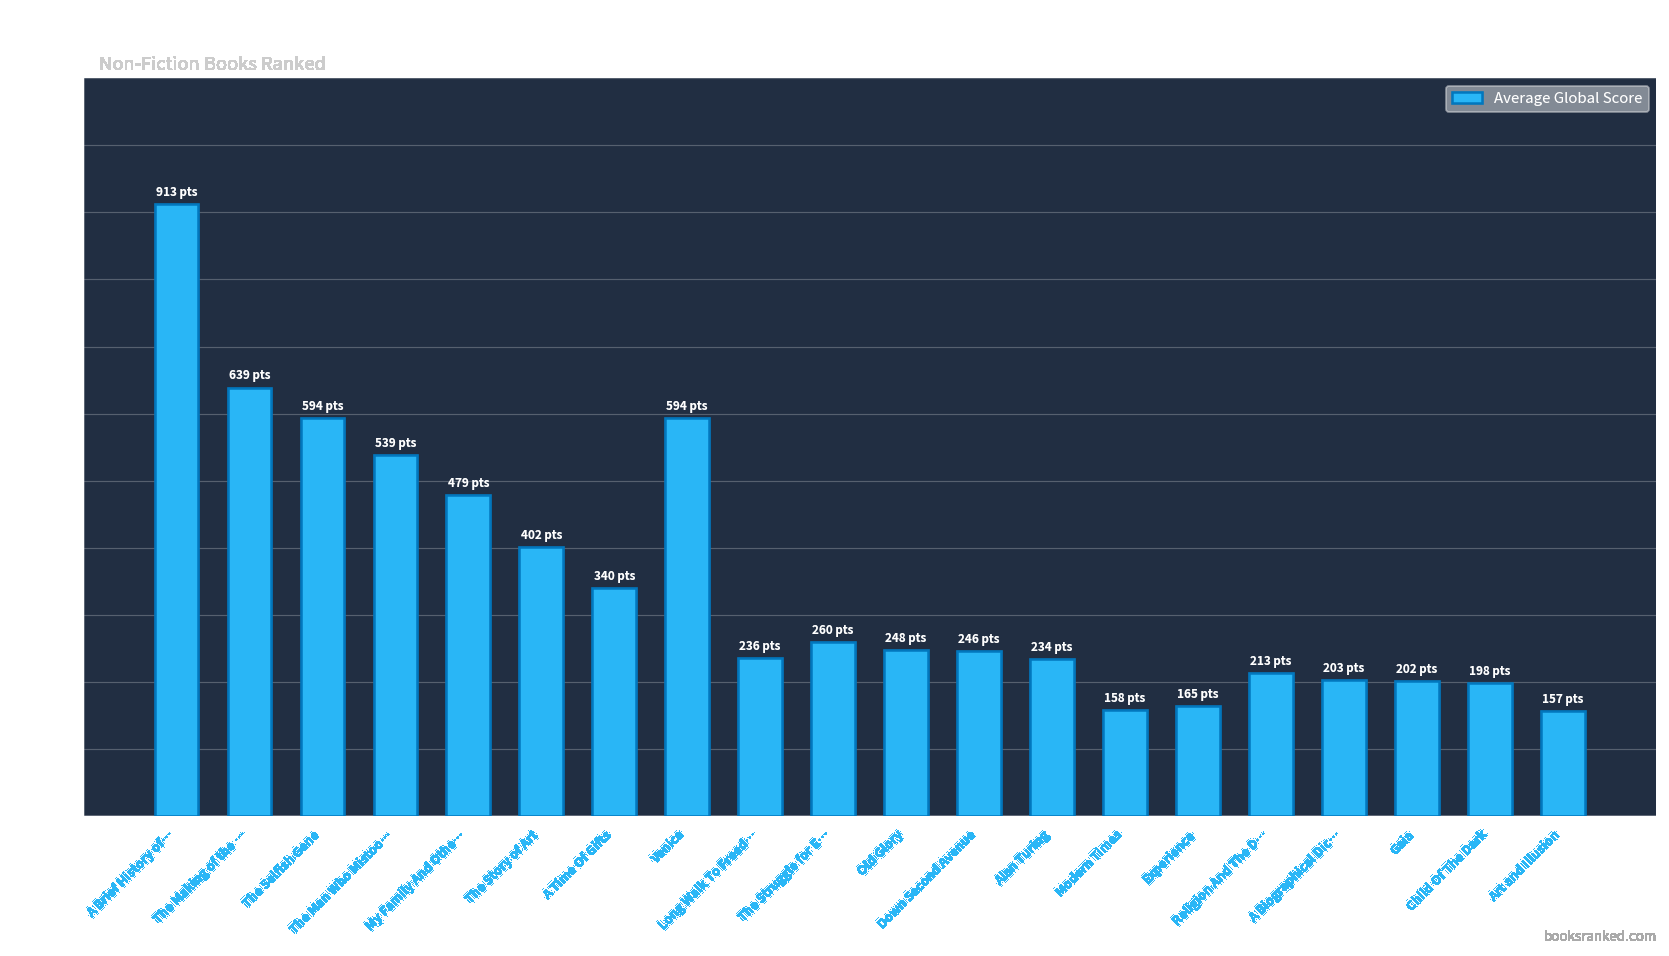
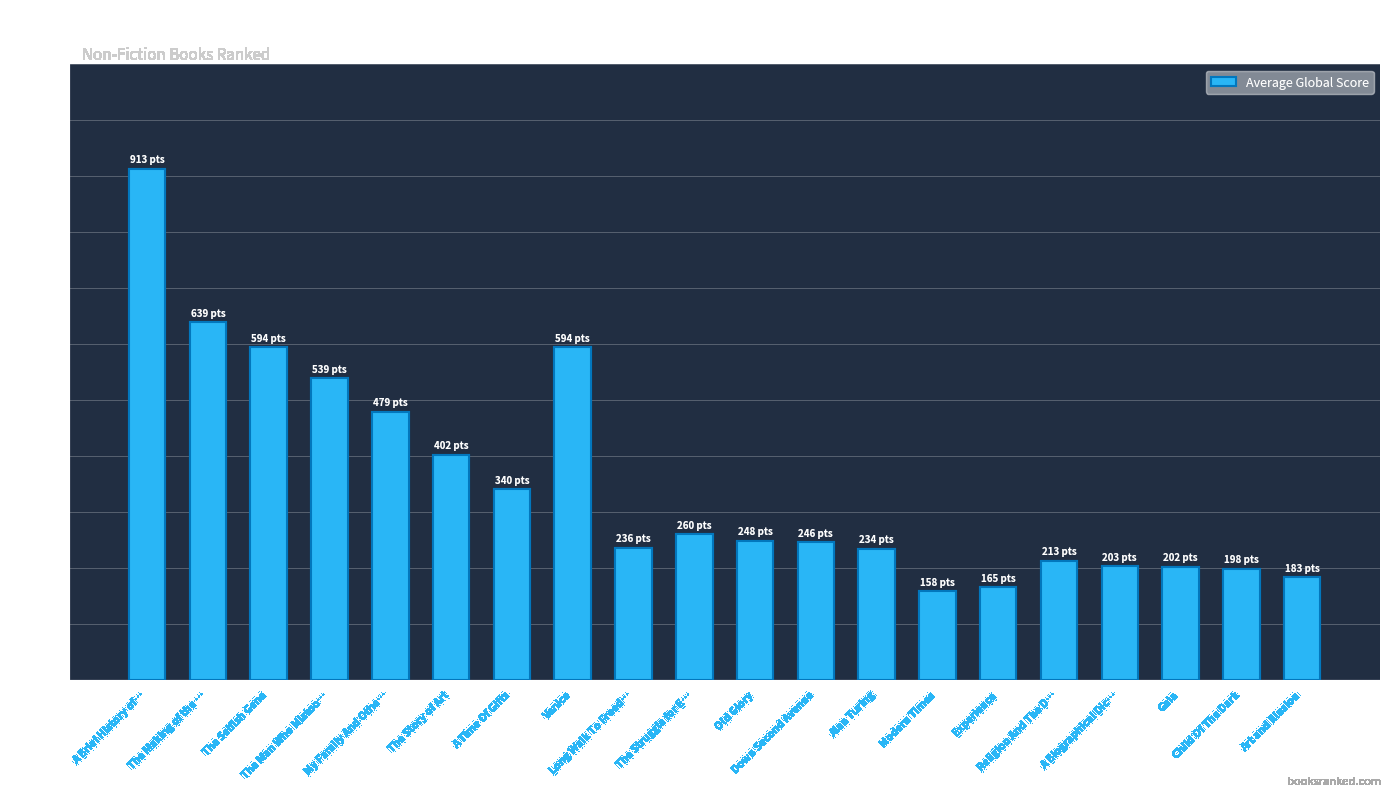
  {
    "A Brief History of…": 913,
    "The Making of the …": 639,
    "The Selfish Gene": 594,
    "The Man Who Mistoo…": 539,
    "My Family And Othe…": 479,
    "The Story of Art": 402,
    "A Time Of Gifts": 340,
    "Venice": 594,
    "Long Walk To Freed…": 236,
    "The Struggle for E…": 260,
    "Old Glory": 248,
    "Down Second Avenue": 246,
    "Alan Turing": 234,
    "Modern Times": 158,
    "Experience": 165,
    "Religion And The D…": 213,
    "A Biographical Dic…": 203,
    "Gaia": 202,
    "Child Of The Dark": 198,
-   "Art and Illusion": 157
+   "Art and Illusion": 183
  }
